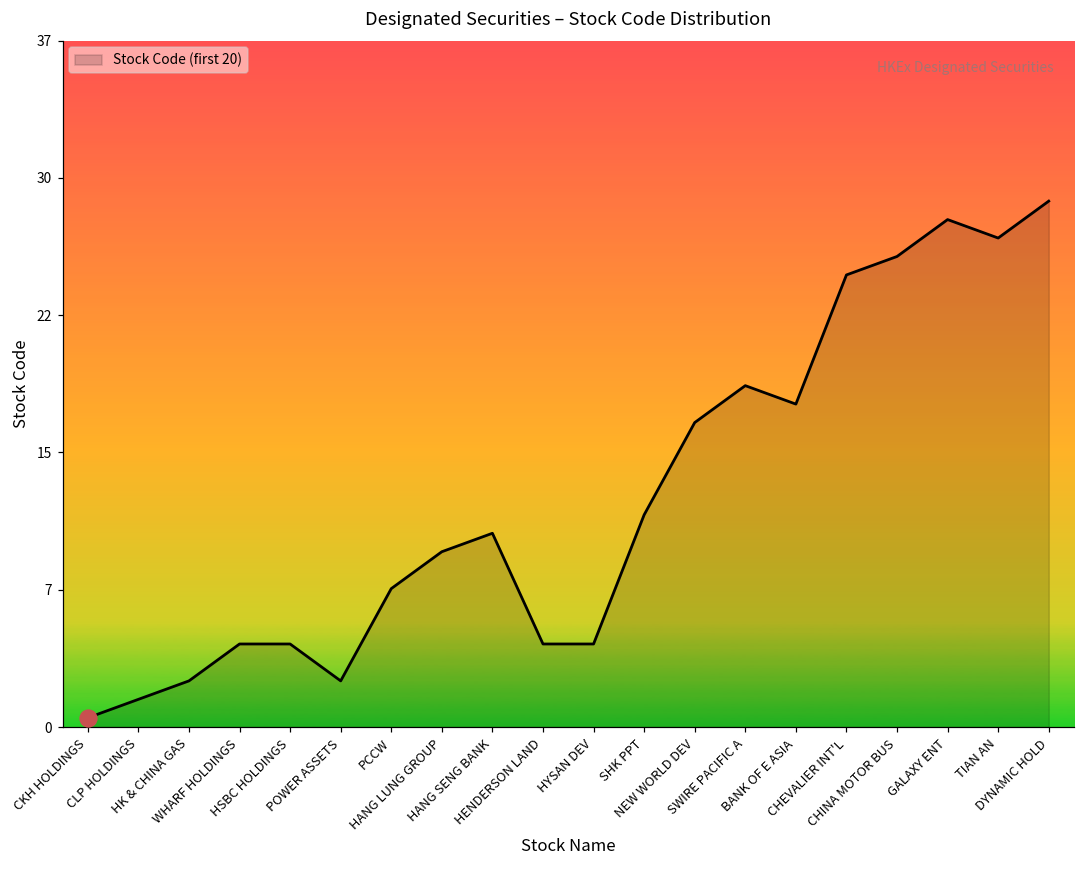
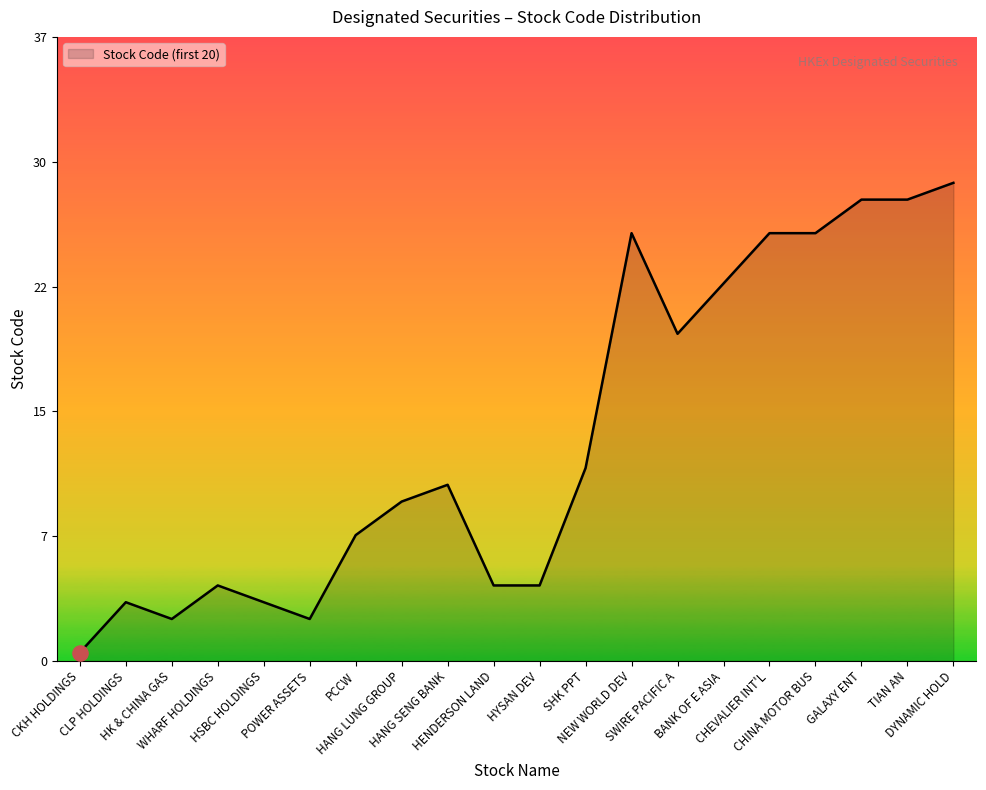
  {
    "Stock Code (first 20)": {
-     "CLP HOLDINGS": 2,
+     "CLP HOLDINGS": 4,
      "HK & CHINA GAS": 3,
      "WHARF HOLDINGS": 5,
-     "HSBC HOLDINGS": 5,
+     "HSBC HOLDINGS": 4,
      "POWER ASSETS": 3,
      "PCCW": 8,
      "HANG LUNG GROUP": 10,
      "HANG SENG BANK": 11,
      "HENDERSON LAND": 5,
      "HYSAN DEV": 5,
      "SHK PPT": 12,
-     "NEW WORLD DEV": 17,
-     "SWIRE PACIFIC A": 19,
-     "BANK OF E ASIA": 18,
-     "CHEVALIER INT'L": 25,
+     "NEW WORLD DEV": 26,
+     "SWIRE PACIFIC A": 20,
+     "BANK OF E ASIA": 23,
+     "CHEVALIER INT'L": 26,
      "CHINA MOTOR BUS": 26,
      "GALAXY ENT": 28,
-     "TIAN AN": 27,
+     "TIAN AN": 28,
      "DYNAMIC HOLD": 29
    }
  }
